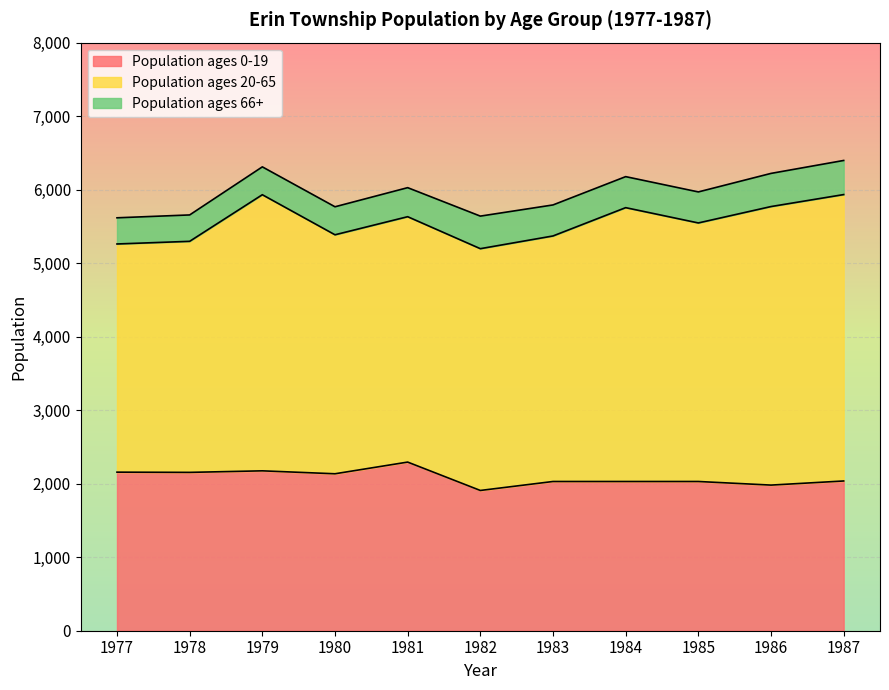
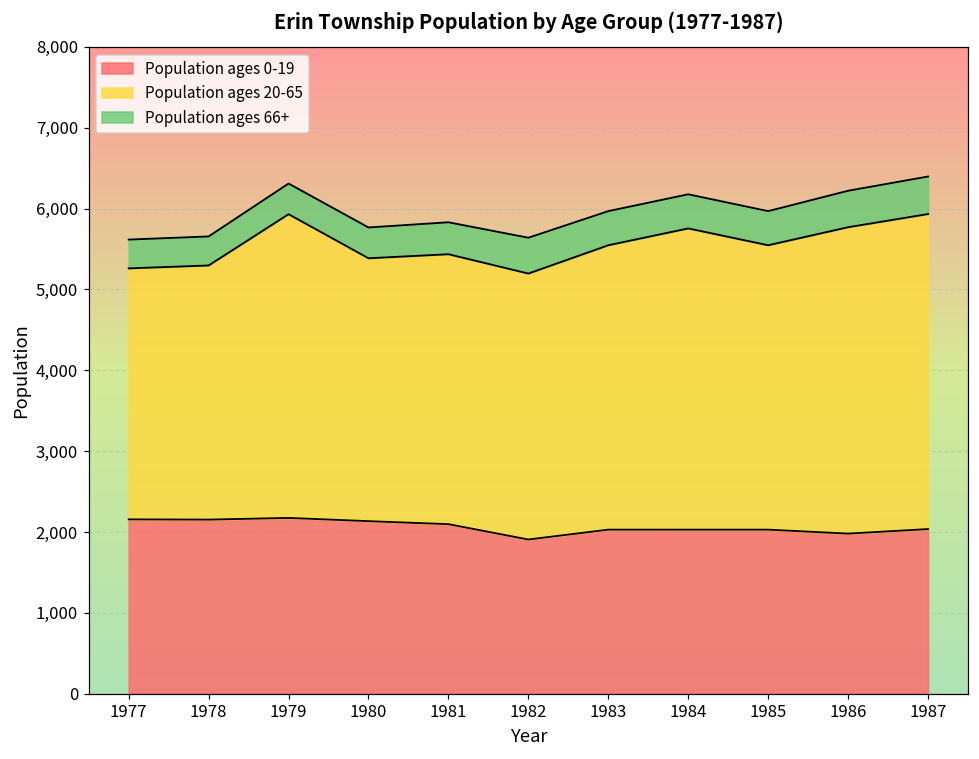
  {
    "Population ages 0-19": {
      "1977": "2,200",
      "1978": "2,200",
      "1979": "2,200",
      "1980": "2,100",
-     "1981": "2,300",
+     "1981": "2,100",
      "1982": "1,900",
      "1983": "2,000",
      "1984": "2,000",
      "1985": "2,000",
      "1986": "2,000",
      "1987": "2,000"
    },
    "Population ages 20-65": {
      "1977": "3,100",
      "1978": "3,100",
      "1979": "3,800",
      "1980": "3,300",
      "1981": "3,300",
      "1982": "3,300",
-     "1983": "3,300",
+     "1983": "3,500",
      "1984": "3,700",
      "1985": "3,500",
      "1986": "3,800",
      "1987": "3,900"
    },
    "Population ages 66+": {
      "1977": "400",
      "1978": "400",
      "1979": "400",
      "1980": "400",
      "1981": "400",
      "1982": "400",
      "1983": "400",
      "1984": "400",
      "1985": "400",
      "1986": "500",
      "1987": "500"
    }
  }
